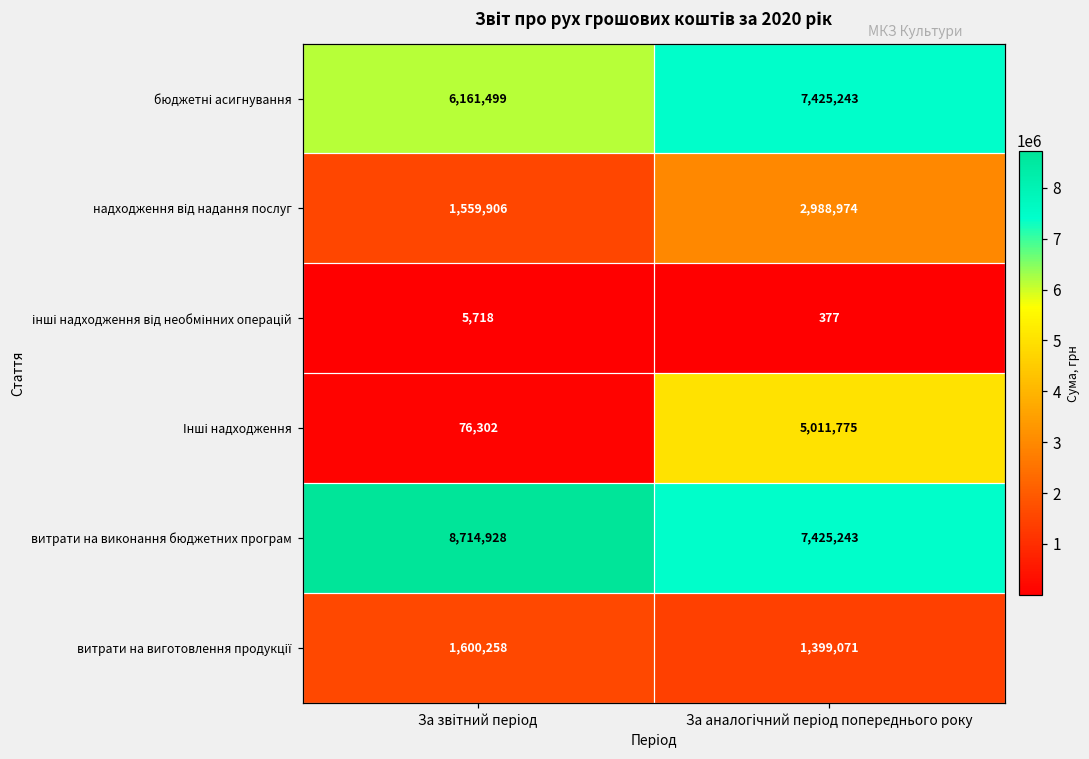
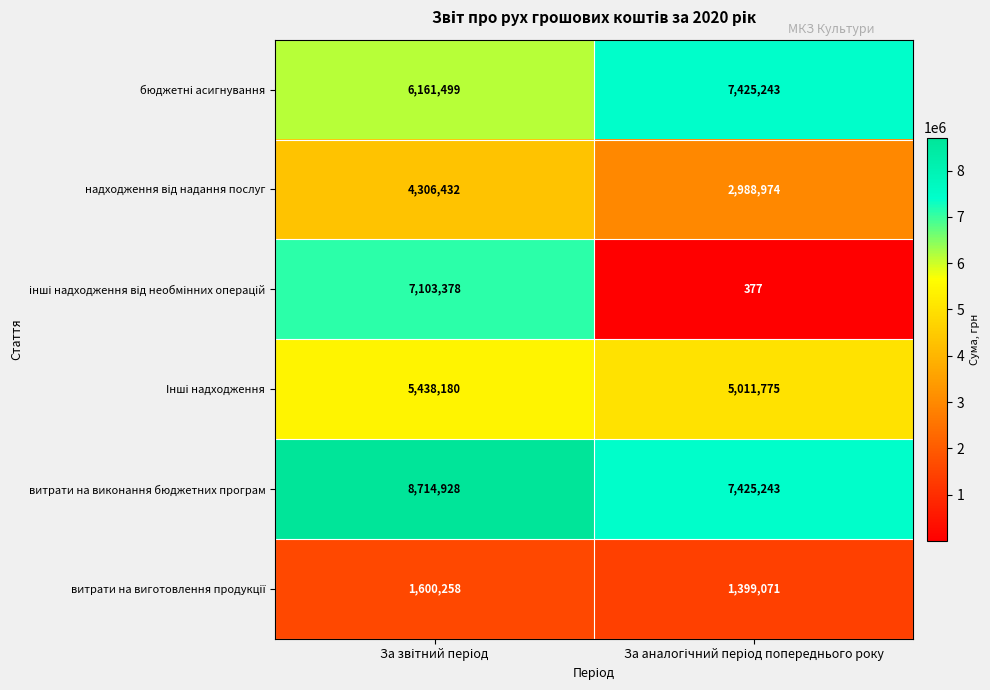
  {
    "бюджетні асигнування": {
      "За звітний період": "6,161,499",
      "За аналогічний період попереднього року": "7,425,243"
    },
    "надходження від надання послуг": {
-     "За звітний період": "1,559,906",
+     "За звітний період": "4,306,432",
      "За аналогічний період попереднього року": "2,988,974"
    },
    "інші надходження від необмінних операцій": {
-     "За звітний період": "5,718",
+     "За звітний період": "7,103,378",
      "За аналогічний період попереднього року": "377"
    },
    "Інші надходження": {
-     "За звітний період": "76,302",
+     "За звітний період": "5,438,180",
      "За аналогічний період попереднього року": "5,011,775"
    },
    "витрати на виконання бюджетних програм": {
      "За звітний період": "8,714,928",
      "За аналогічний період попереднього року": "7,425,243"
    },
    "витрати на виготовлення продукції": {
      "За звітний період": "1,600,258",
      "За аналогічний період попереднього року": "1,399,071"
    }
  }
